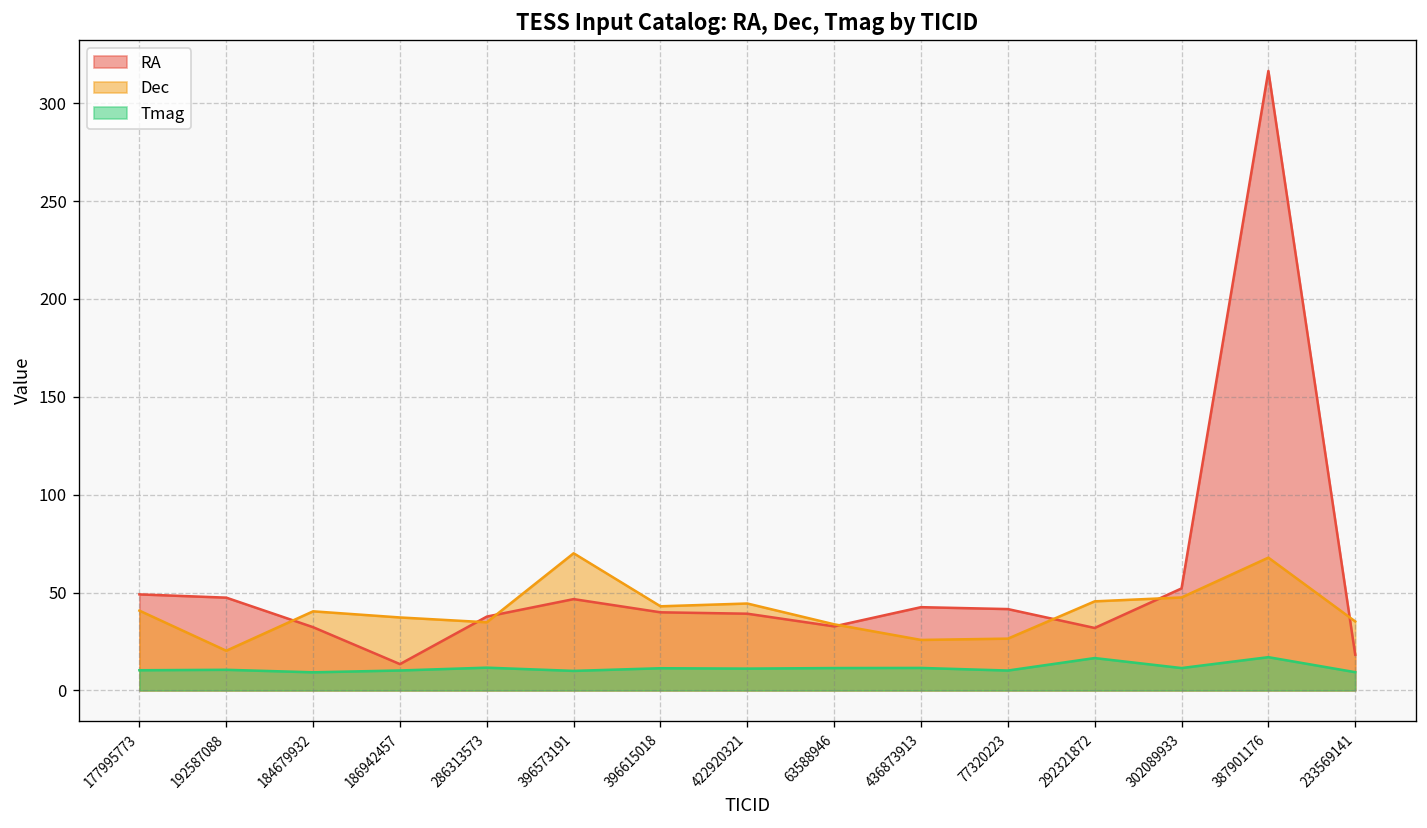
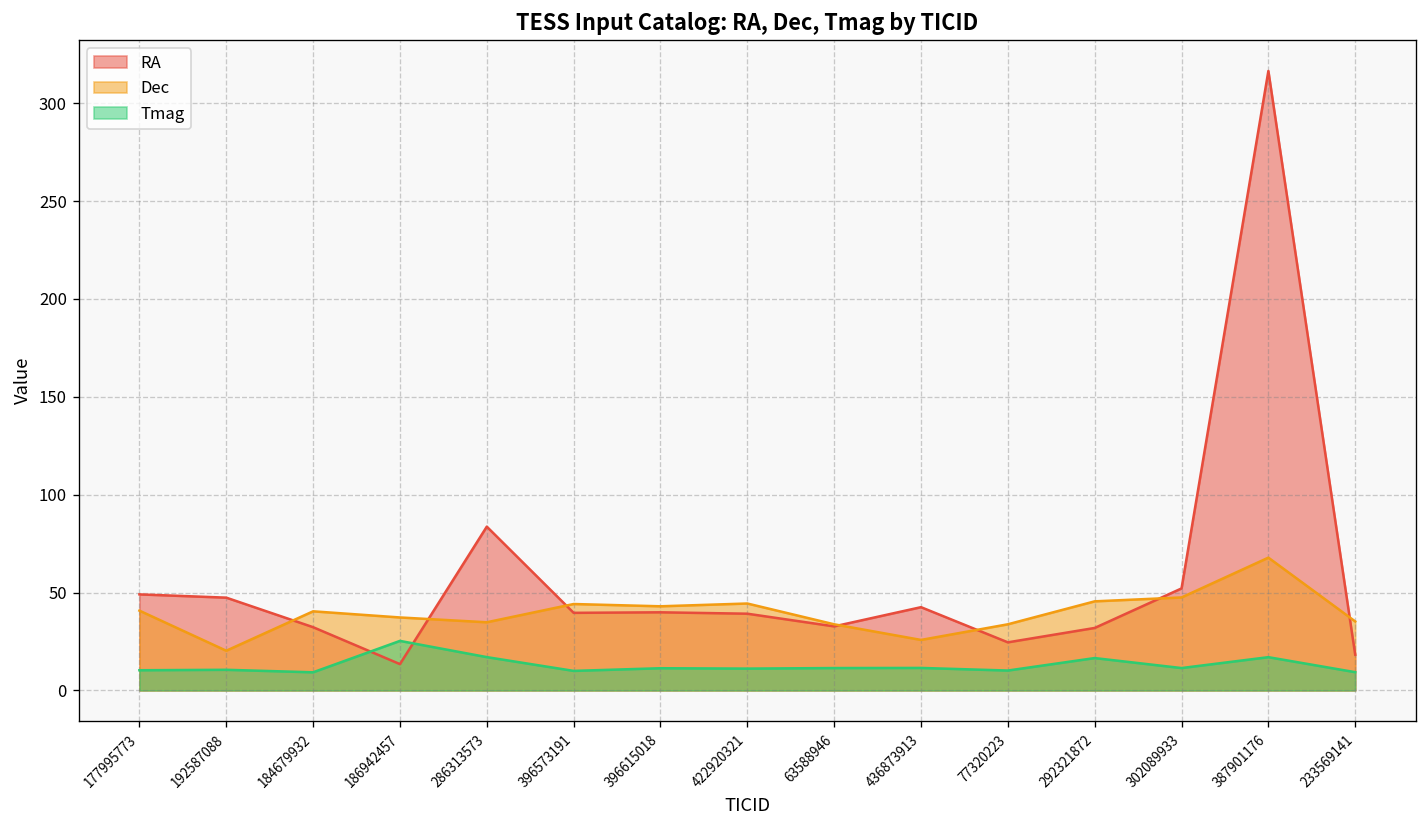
  {
    "RA": {
      "177995773": 49,
      "192587088": 47,
      "184679932": 32,
      "186942457": 13,
-     "286313573": 38,
-     "396573191": 47,
+     "286313573": 84,
+     "396573191": 40,
      "396615018": 40,
      "422920321": 39,
      "436873913": 43,
-     "77320223": 42,
+     "77320223": 25,
      "292321872": 32,
      "302089933": 52,
      "387901176": 316,
      "233569141": 18
    },
    "Dec": {
      "177995773": 41,
      "192587088": 20,
      "184679932": 40,
      "186942457": 37,
      "286313573": 35,
-     "396573191": 70,
+     "396573191": 44,
      "396615018": 43,
      "422920321": 44,
      "436873913": 26,
-     "77320223": 26,
+     "77320223": 34,
      "292321872": 46,
      "302089933": 47,
      "387901176": 68,
      "233569141": 35
    },
    "Tmag": {
      "177995773": 10,
      "192587088": 11,
      "184679932": 9,
-     "186942457": 10,
-     "286313573": 12,
+     "186942457": 25,
+     "286313573": 17,
      "396573191": 10,
      "396615018": 11,
      "422920321": 11,
      "63588946": 11,
      "436873913": 11,
      "77320223": 10,
      "292321872": 17,
      "302089933": 11,
      "387901176": 17,
      "233569141": 9
    }
  }
